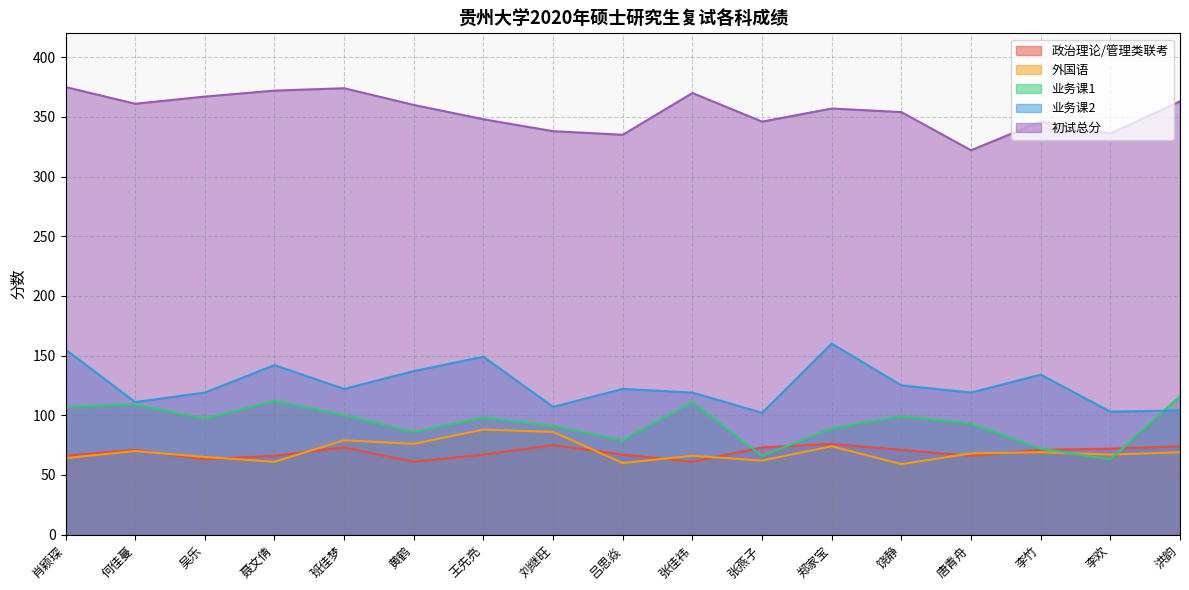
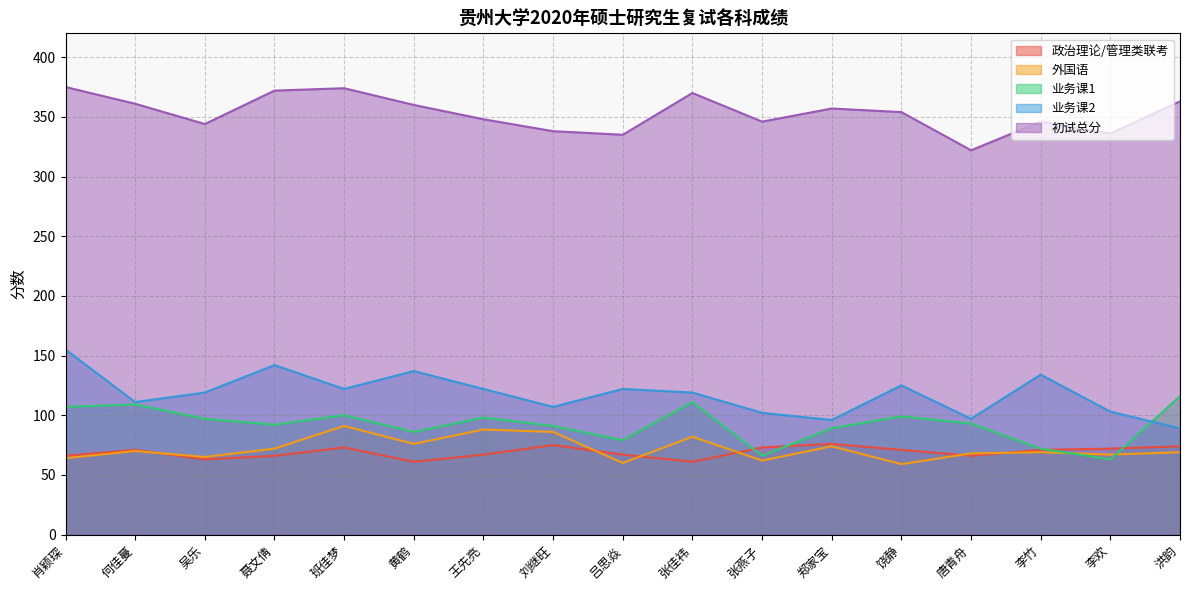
  {
    "政治理论/管理类联考": {
      "聂文倩": 66,
      "班佳梦": 73,
      "黄鹤": 61,
      "王先亮": 67,
      "刘继旺": 75,
      "吕思焱": 67,
      "张佳祎": 61,
      "张燕子": 73,
      "饶静": 71,
      "李欢": 72,
      "洪韵": 74
    },
    "外国语": {
-     "聂文倩": 61,
-     "班佳梦": 79,
+     "聂文倩": 72,
+     "班佳梦": 91,
      "黄鹤": 76,
      "王先亮": 88,
      "刘继旺": 86,
      "吕思焱": 60,
-     "张佳祎": 66,
+     "张佳祎": 82,
      "张燕子": 62,
      "饶静": 59,
      "李欢": 67,
      "洪韵": 69
    },
    "业务课1": {
      "肖颖琛": 107,
      "吴乐": 97,
-     "聂文倩": 112,
+     "聂文倩": 92,
      "班佳梦": 100,
      "黄鹤": 86,
      "王先亮": 98,
      "刘继旺": 91,
      "吕思焱": 79,
      "张佳祎": 111,
      "张燕子": 66,
      "郑家宝": 89,
      "饶静": 99,
      "唐青舟": 93,
      "李欢": 63,
      "洪韵": 116
    },
    "业务课2": {
      "肖颖琛": 155,
      "吴乐": 119,
      "聂文倩": 142,
      "班佳梦": 122,
      "黄鹤": 137,
-     "王先亮": 149,
+     "王先亮": 122,
      "刘继旺": 107,
      "吕思焱": 122,
      "张佳祎": 119,
      "张燕子": 102,
-     "郑家宝": 160,
+     "郑家宝": 96,
      "饶静": 125,
-     "唐青舟": 119,
+     "唐青舟": 97,
      "李竹": 134,
      "李欢": 103,
-     "洪韵": 104
+     "洪韵": 89
    },
    "初试总分": {
      "肖颖琛": 375,
      "何佳蔓": 361,
-     "吴乐": 367,
+     "吴乐": 344,
      "聂文倩": 372,
      "班佳梦": 374,
      "黄鹤": 360,
      "王先亮": 348,
      "刘继旺": 338,
      "吕思焱": 335,
      "张佳祎": 370,
      "张燕子": 346,
      "郑家宝": 357,
      "饶静": 354,
      "唐青舟": 322,
      "洪韵": 363
    }
  }
